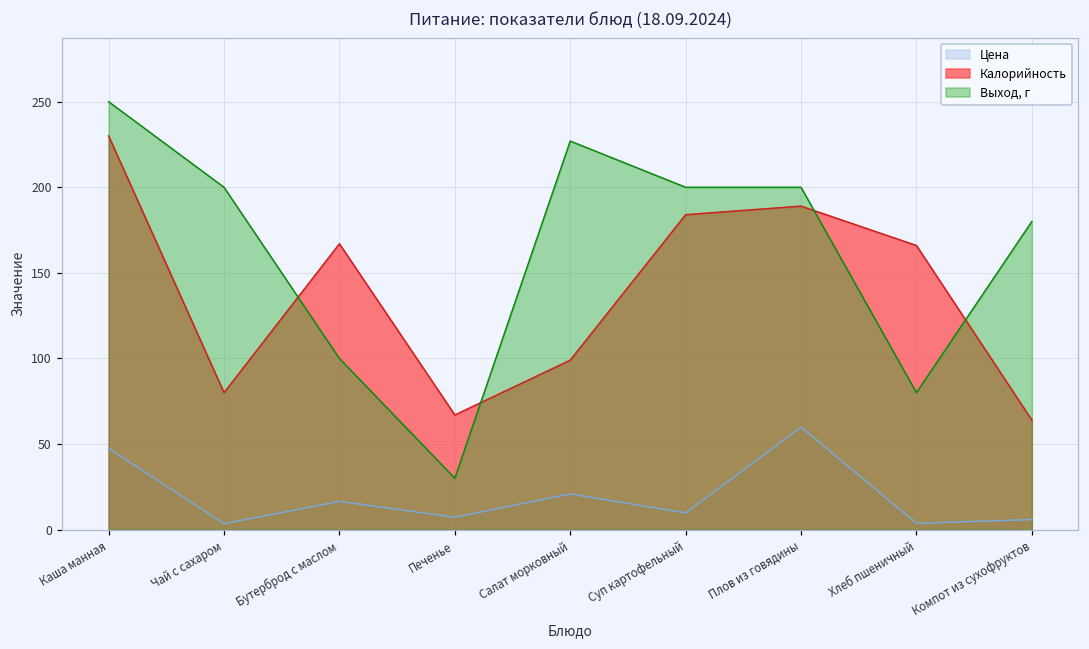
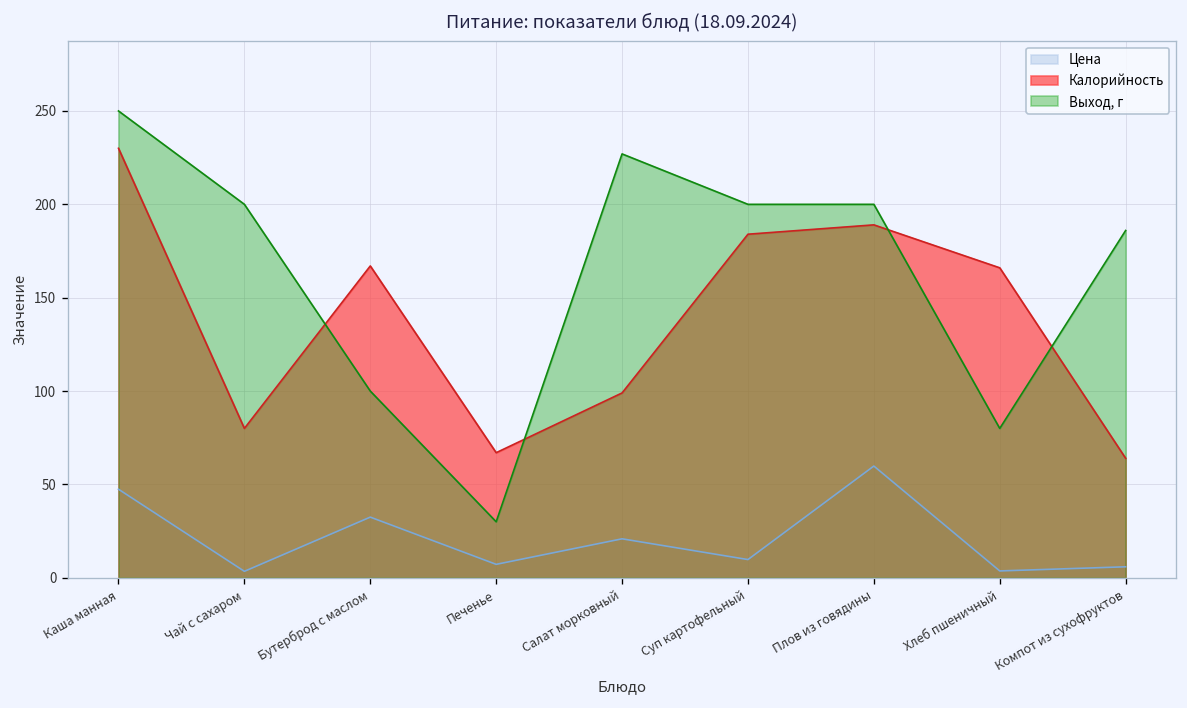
  {
    "Цена": {
      "Каша манная": 47,
      "Чай с сахаром": 3,
-     "Бутерброд с маслом": 17,
+     "Бутерброд с маслом": 33,
      "Печенье": 7,
      "Салат морковный": 21,
      "Суп картофельный": 10,
      "Плов из говядины": 60,
      "Хлеб пшеничный": 4,
      "Компот из сухофруктов": 6
    },
    "Калорийность": {
      "Каша манная": 230,
      "Чай с сахаром": 80,
      "Бутерброд с маслом": 167,
      "Печенье": 67,
      "Салат морковный": 99,
      "Суп картофельный": 184,
      "Плов из говядины": 189,
      "Хлеб пшеничный": 166,
      "Компот из сухофруктов": 64
    },
    "Выход, г": {
      "Каша манная": 250,
      "Чай с сахаром": 200,
      "Бутерброд с маслом": 100,
      "Печенье": 30,
      "Салат морковный": 227,
      "Суп картофельный": 200,
      "Плов из говядины": 200,
      "Хлеб пшеничный": 80,
-     "Компот из сухофруктов": 180
+     "Компот из сухофруктов": 186
    }
  }
